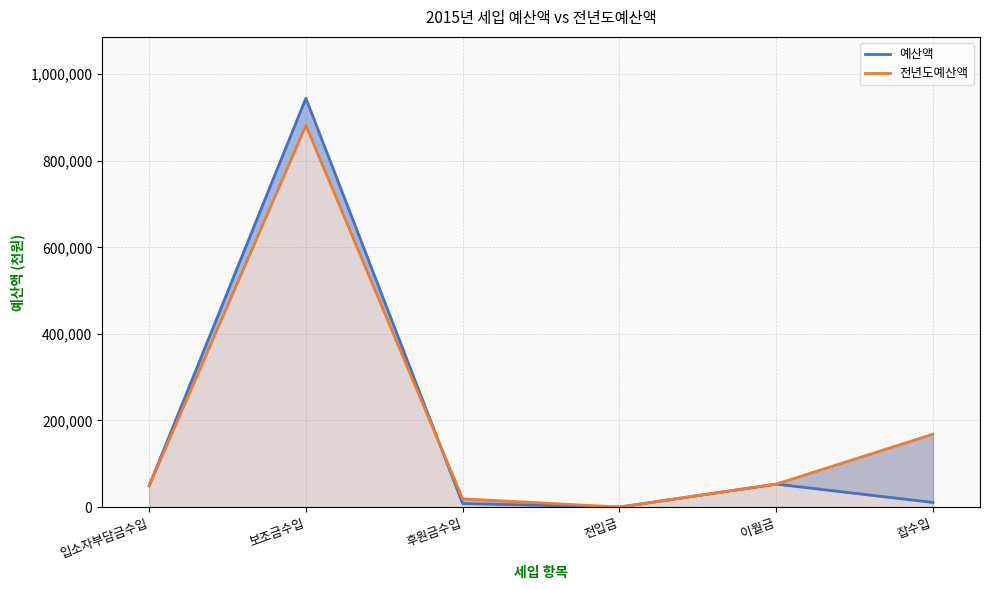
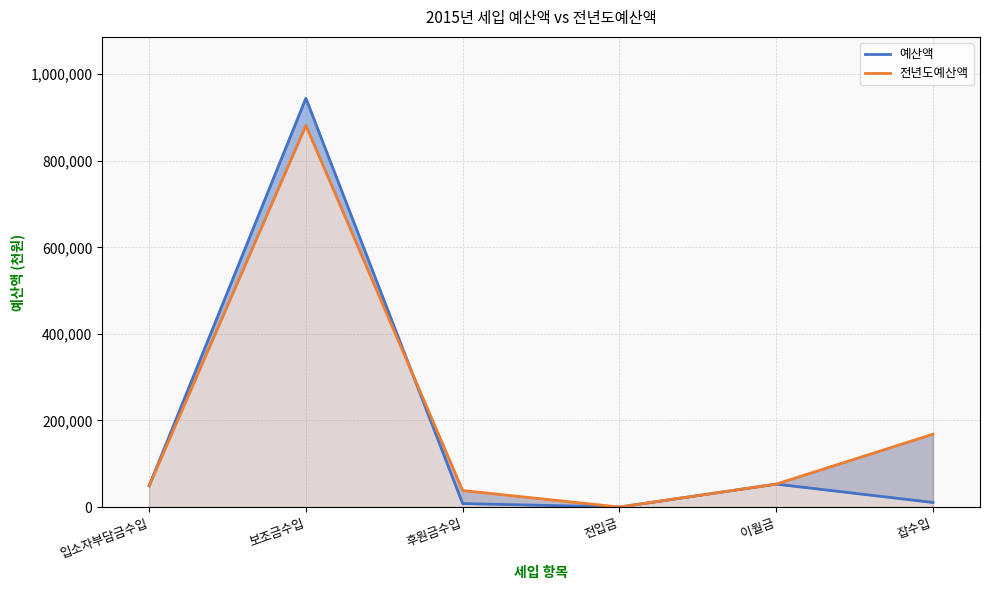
  {
    "전년도예산액": {
      "보조금수입": "880,000",
-     "후원금수입": "20,000"
+     "후원금수입": "40,000"
    }
  }
